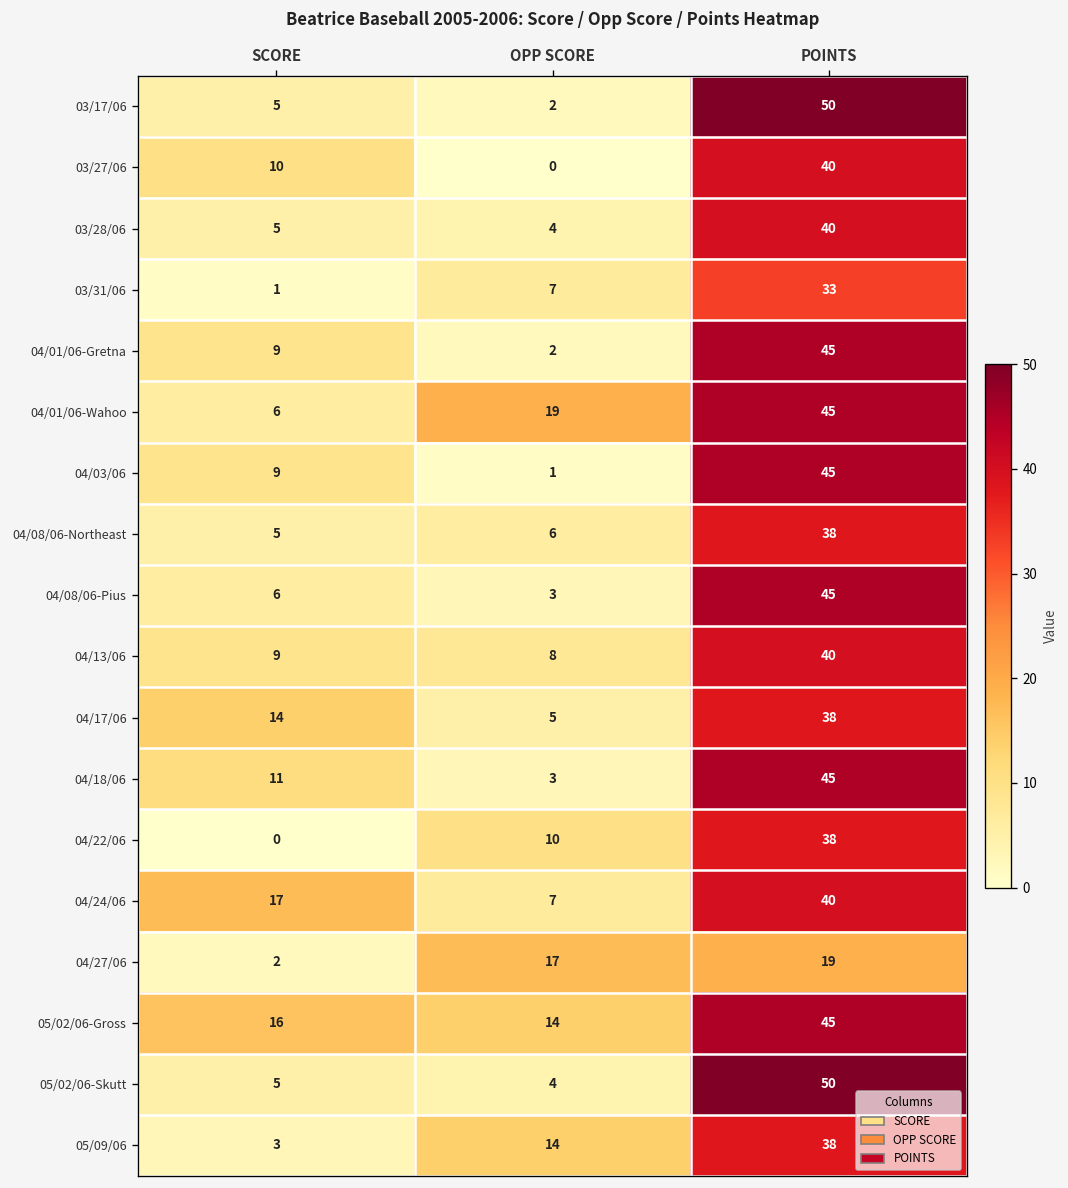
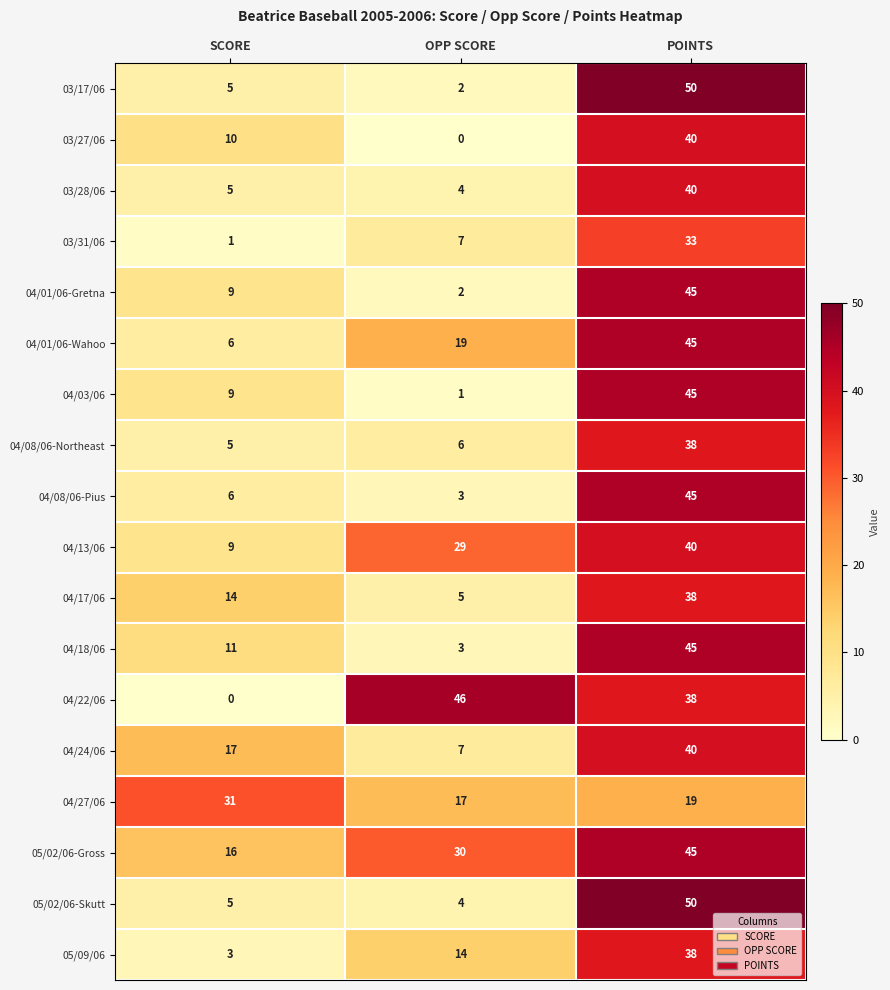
  {
    "03/17/06": {
      "SCORE": 5,
      "OPP SCORE": 2,
      "POINTS": 50
    },
    "03/27/06": {
      "SCORE": 10,
      "OPP SCORE": 0,
      "POINTS": 40
    },
    "03/28/06": {
      "SCORE": 5,
      "OPP SCORE": 4,
      "POINTS": 40
    },
    "03/31/06": {
      "SCORE": 1,
      "OPP SCORE": 7,
      "POINTS": 33
    },
    "04/01/06-Gretna": {
      "SCORE": 9,
      "OPP SCORE": 2,
      "POINTS": 45
    },
    "04/01/06-Wahoo": {
      "SCORE": 6,
      "OPP SCORE": 19,
      "POINTS": 45
    },
    "04/03/06": {
      "SCORE": 9,
      "OPP SCORE": 1,
      "POINTS": 45
    },
    "04/08/06-Northeast": {
      "SCORE": 5,
      "OPP SCORE": 6,
      "POINTS": 38
    },
    "04/08/06-Pius": {
      "SCORE": 6,
      "OPP SCORE": 3,
      "POINTS": 45
    },
    "04/13/06": {
      "SCORE": 9,
-     "OPP SCORE": 8,
+     "OPP SCORE": 29,
      "POINTS": 40
    },
    "04/17/06": {
      "SCORE": 14,
      "OPP SCORE": 5,
      "POINTS": 38
    },
    "04/18/06": {
      "SCORE": 11,
      "OPP SCORE": 3,
      "POINTS": 45
    },
    "04/22/06": {
      "SCORE": 0,
-     "OPP SCORE": 10,
+     "OPP SCORE": 46,
      "POINTS": 38
    },
    "04/24/06": {
      "SCORE": 17,
      "OPP SCORE": 7,
      "POINTS": 40
    },
    "04/27/06": {
-     "SCORE": 2,
+     "SCORE": 31,
      "OPP SCORE": 17,
      "POINTS": 19
    },
    "05/02/06-Gross": {
      "SCORE": 16,
-     "OPP SCORE": 14,
+     "OPP SCORE": 30,
      "POINTS": 45
    },
    "05/02/06-Skutt": {
      "SCORE": 5,
      "OPP SCORE": 4,
      "POINTS": 50
    },
    "05/09/06": {
      "SCORE": 3,
      "OPP SCORE": 14,
      "POINTS": 38
    }
  }
